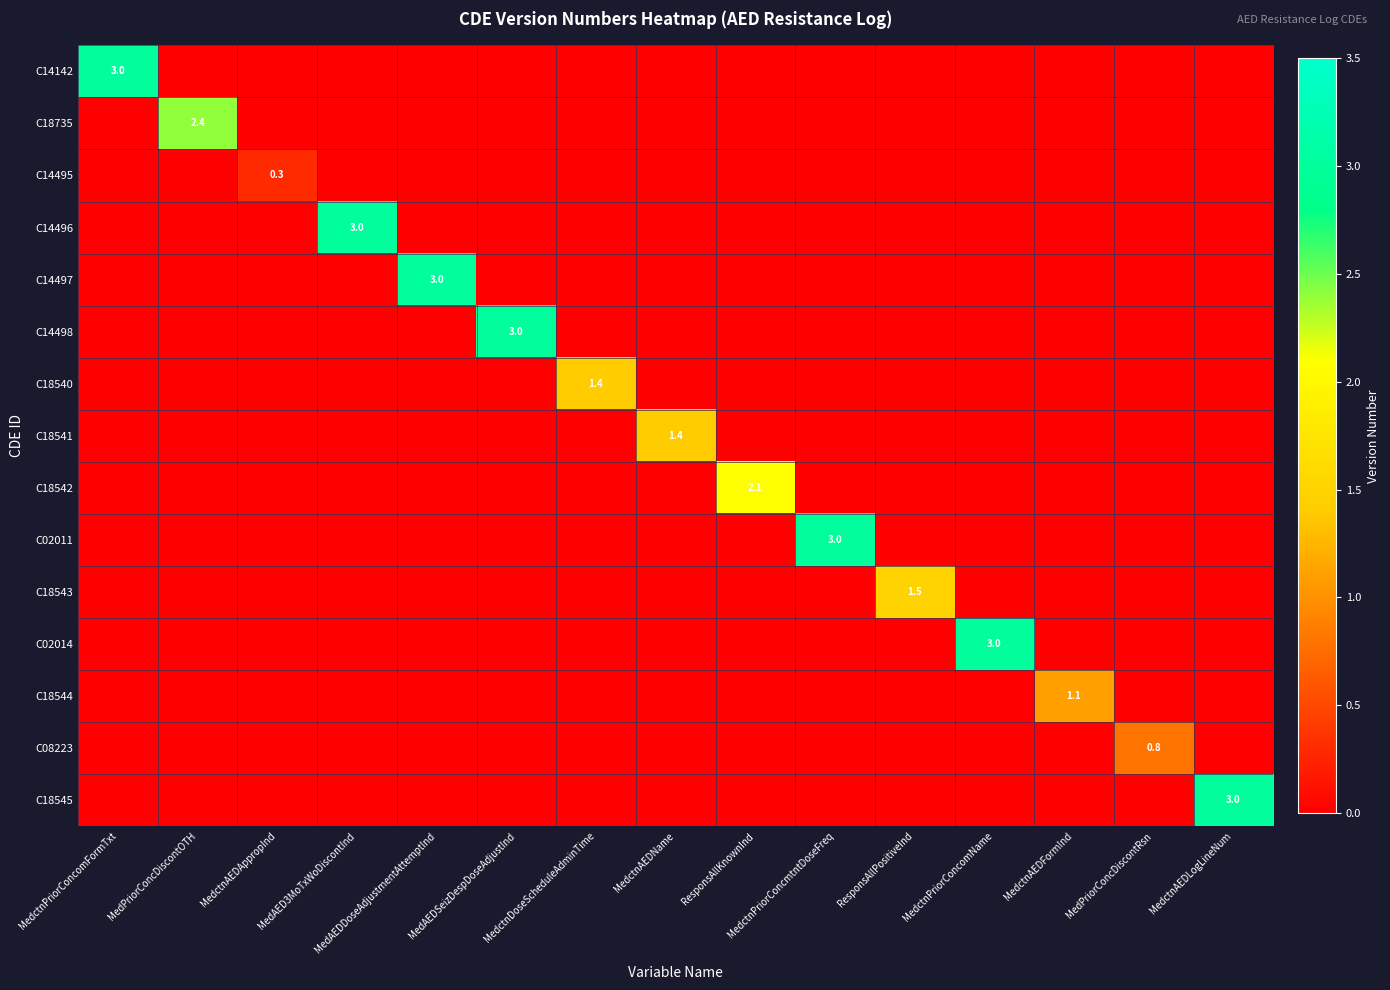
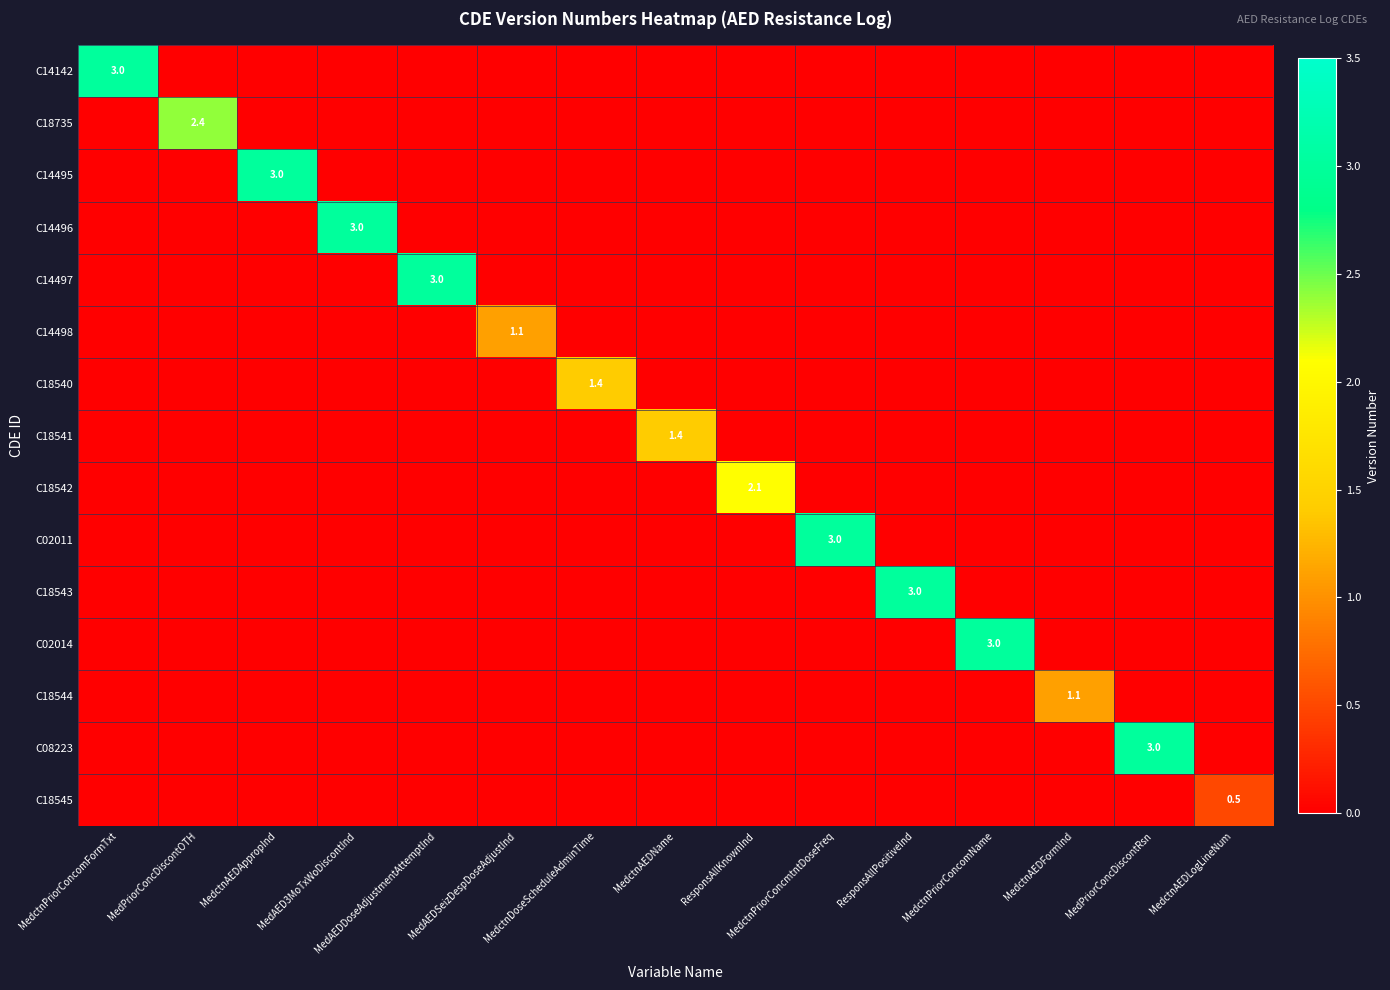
  {
    "C14142": {
      "MedctnPriorConcomFormTxt": 3.0
    },
    "C18735": {
      "MedPriorConcDiscontOTH": 2.4
    },
    "C14495": {
-     "MedctnAEDAppropInd": 0.3
+     "MedctnAEDAppropInd": 3.0
    },
    "C14496": {
      "MedAED3MoTxWoDiscontInd": 3.0
    },
    "C14497": {
      "MedAEDDoseAdjustmentAttemptInd": 3.0
    },
    "C14498": {
-     "MedAEDSeizDespDoseAdjustInd": 3.0
+     "MedAEDSeizDespDoseAdjustInd": 1.1
    },
    "C18540": {
      "MedctnDoseScheduleAdminTime": 1.4
    },
    "C18541": {
      "MedctnAEDName": 1.4
    },
    "C18542": {
      "ResponsAllKnownInd": 2.1
    },
    "C02011": {
      "MedctnPriorConcmtntDoseFreq": 3.0
    },
    "C18543": {
-     "ResponsAllPositiveInd": 1.5
+     "ResponsAllPositiveInd": 3.0
    },
    "C02014": {
      "MedctnPriorConcomName": 3.0
    },
    "C18544": {
      "MedctnAEDFormInd": 1.1
    },
    "C08223": {
-     "MedPriorConcDiscontRsn": 0.8
+     "MedPriorConcDiscontRsn": 3.0
    },
    "C18545": {
-     "MedctnAEDLogLineNum": 3.0
+     "MedctnAEDLogLineNum": 0.5
    }
  }
